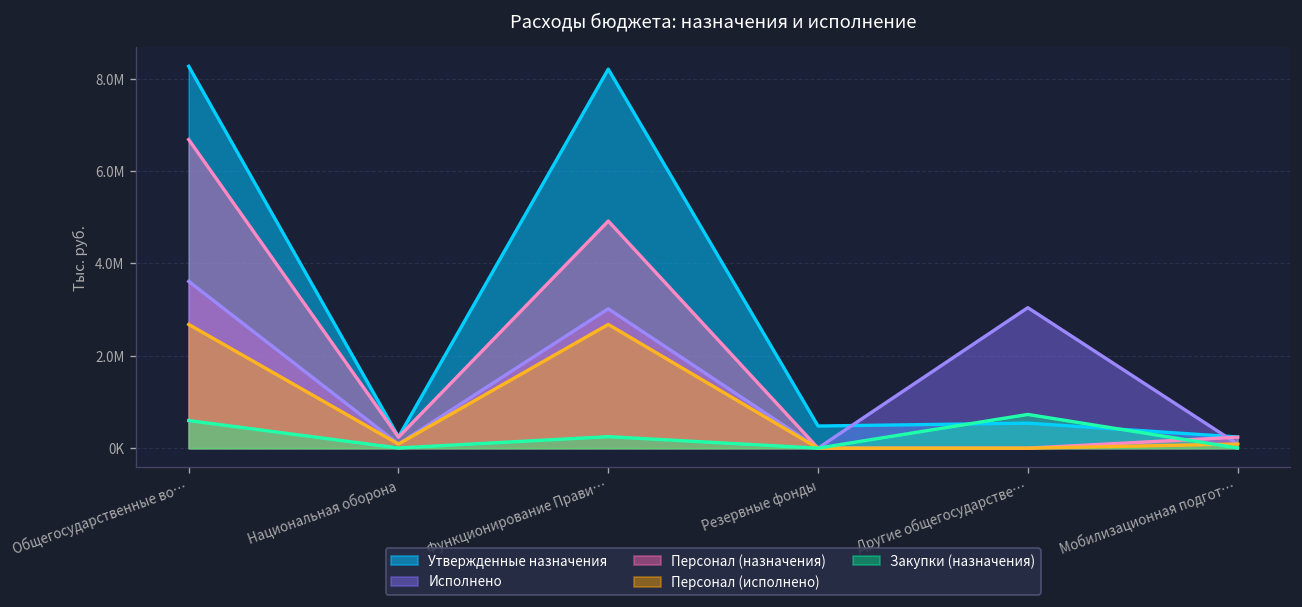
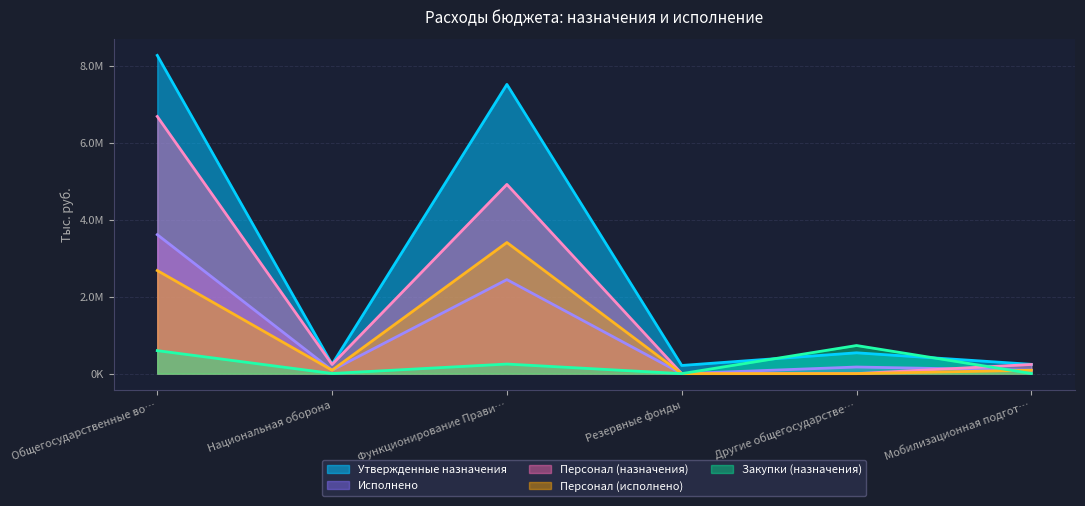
  {
    "Утвержденные назначения": {
      "Общегосударственные во…": 8300000,
-     "Функционирование Прави…": 8200000,
-     "Резервные фонды": 500000,
+     "Функционирование Прави…": 7500000,
+     "Резервные фонды": 200000,
      "Другие общегосударстве…": 500000
    },
    "Исполнено": {
      "Общегосударственные во…": 3600000,
-     "Функционирование Прави…": 3000000,
-     "Другие общегосударстве…": 3000000
+     "Функционирование Прави…": 2400000,
+     "Другие общегосударстве…": 200000
    },
    "Персонал (назначения)": {
      "Общегосударственные во…": 6700000,
      "Функционирование Прави…": 4900000
    },
    "Персонал (исполнено)": {
      "Общегосударственные во…": 2700000,
-     "Функционирование Прави…": 2700000
+     "Функционирование Прави…": 3400000
    },
    "Закупки (назначения)": {
      "Общегосударственные во…": 600000,
      "Национальная оборона": 0,
      "Функционирование Прави…": 200000,
      "Другие общегосударстве…": 700000,
      "Мобилизационная подгот…": 0
    }
  }
